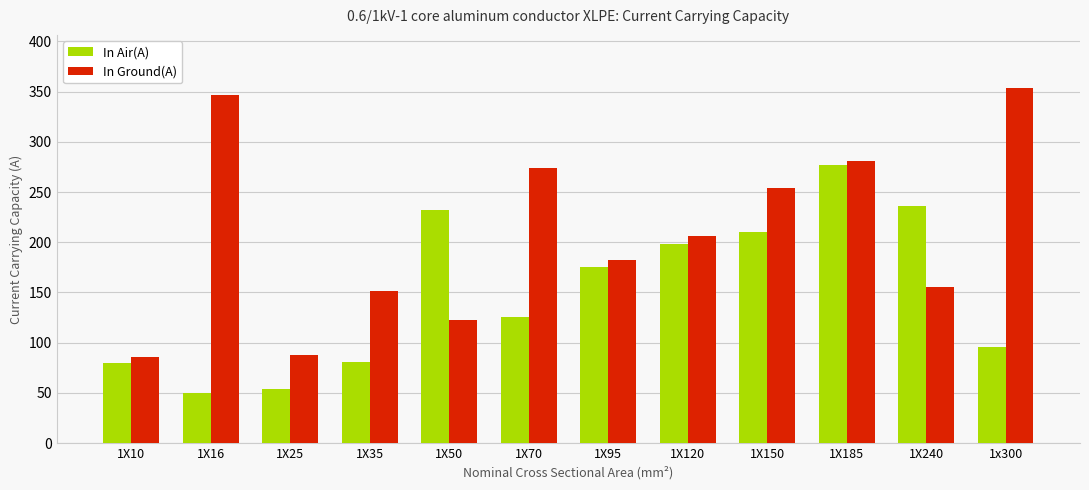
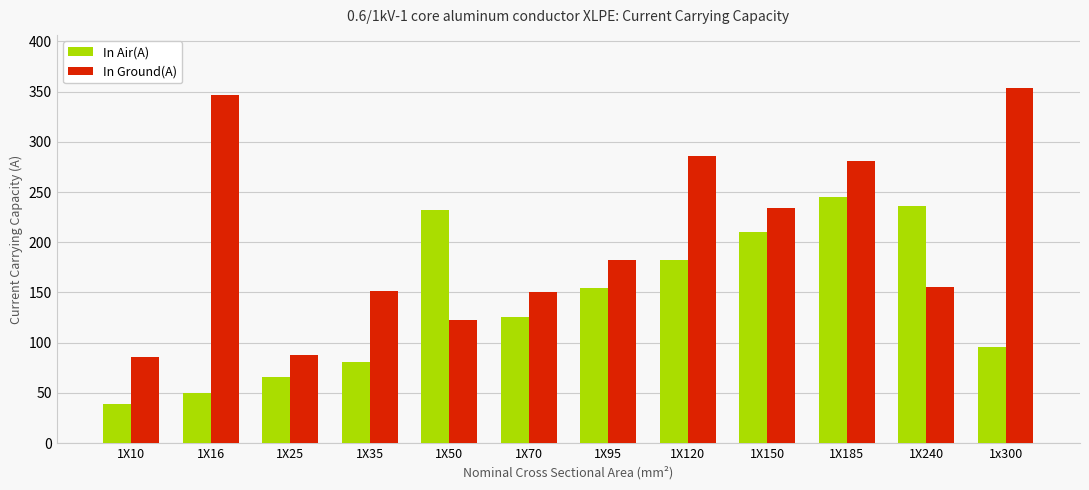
  {
    "In Air(A)": {
-     "1X10": 80,
+     "1X10": 39,
      "1X16": 50,
-     "1X25": 54,
+     "1X25": 66,
      "1X35": 81,
      "1X50": 232,
      "1X70": 126,
-     "1X95": 175,
-     "1X120": 198,
+     "1X95": 154,
+     "1X120": 182,
      "1X150": 210,
-     "1X185": 277,
+     "1X185": 245,
      "1X240": 236,
      "1x300": 95
    },
    "In Ground(A)": {
      "1X10": 86,
      "1X16": 347,
      "1X25": 88,
      "1X35": 151,
      "1X50": 123,
-     "1X70": 274,
+     "1X70": 151,
      "1X95": 182,
-     "1X120": 207,
-     "1X150": 254,
+     "1X120": 286,
+     "1X150": 235,
      "1X185": 281,
      "1X240": 156,
      "1x300": 354
    }
  }
